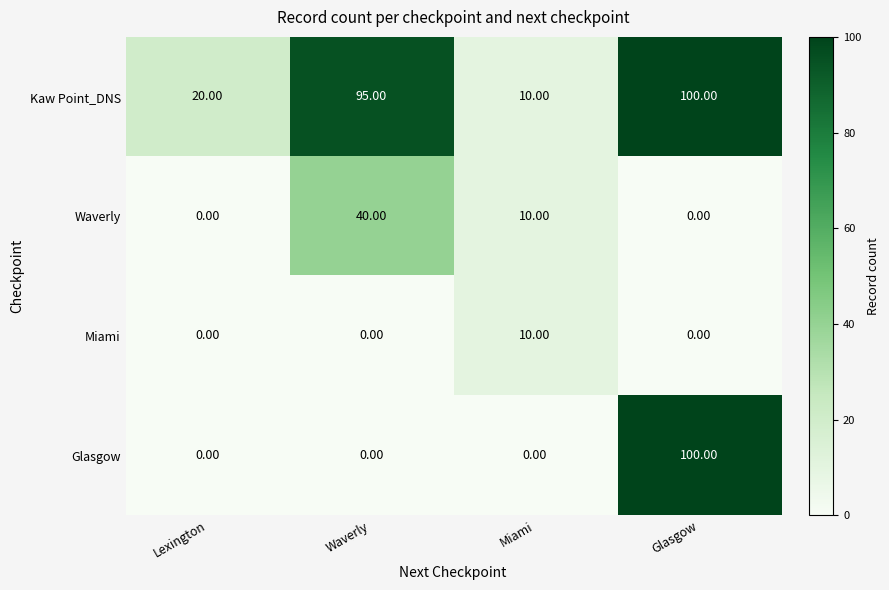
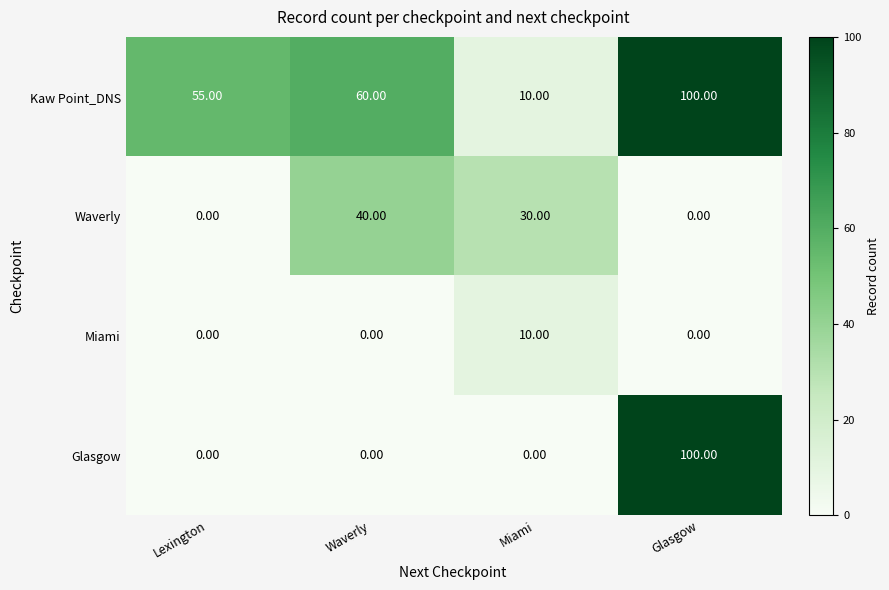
  {
    "Kaw Point_DNS": {
-     "Lexington": 20.00,
-     "Waverly": 95.00,
+     "Lexington": 55.00,
+     "Waverly": 60.00,
      "Miami": 10.00,
      "Glasgow": 100.00
    },
    "Waverly": {
      "Lexington": 0.00,
      "Waverly": 40.00,
-     "Miami": 10.00,
+     "Miami": 30.00,
      "Glasgow": 0.00
    },
    "Miami": {
      "Lexington": 0.00,
      "Waverly": 0.00,
      "Miami": 10.00,
      "Glasgow": 0.00
    },
    "Glasgow": {
      "Lexington": 0.00,
      "Waverly": 0.00,
      "Miami": 0.00,
      "Glasgow": 100.00
    }
  }
